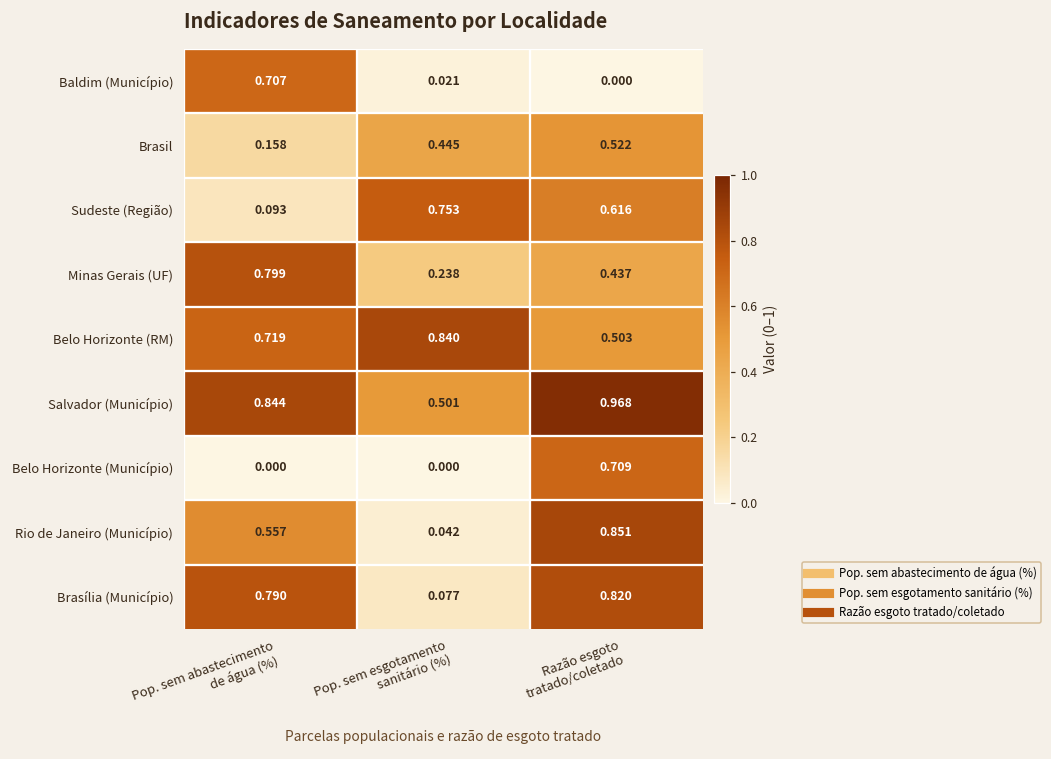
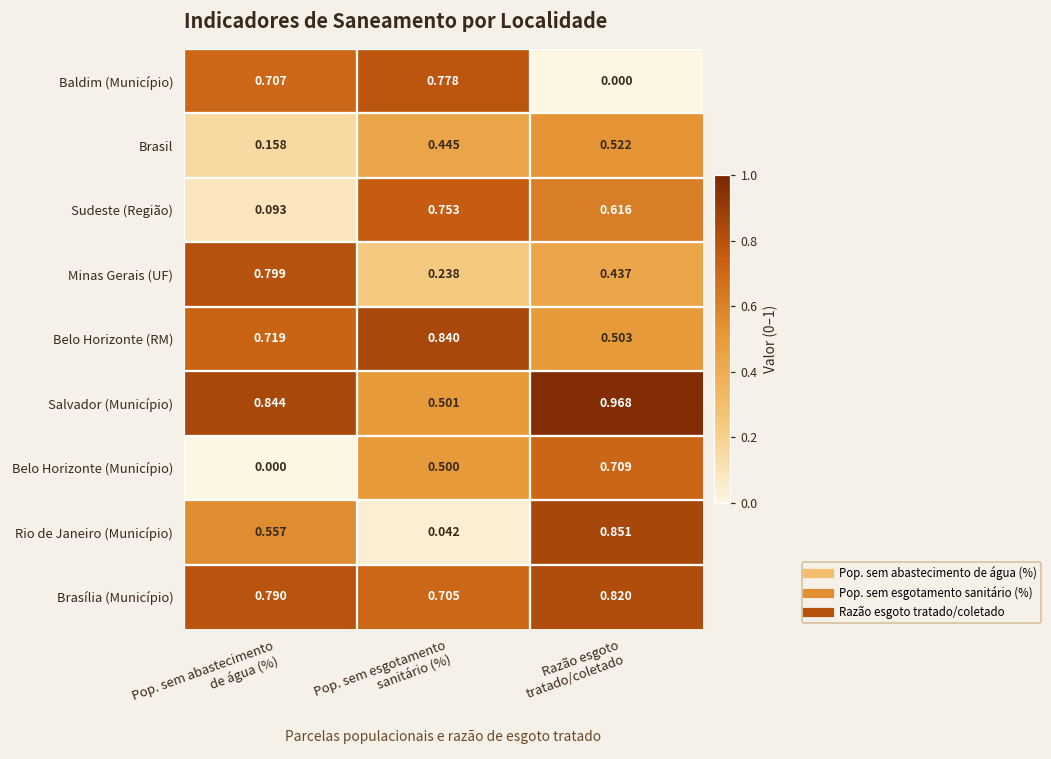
  {
    "Baldim (Município)": {
      "Pop. sem abastecimento de água (%)": 0.707,
-     "Pop. sem esgotamento sanitário (%)": 0.021,
+     "Pop. sem esgotamento sanitário (%)": 0.778,
      "Razão esgoto tratado/coletado": 0.000
    },
    "Brasil": {
      "Pop. sem abastecimento de água (%)": 0.158,
      "Pop. sem esgotamento sanitário (%)": 0.445,
      "Razão esgoto tratado/coletado": 0.522
    },
    "Sudeste (Região)": {
      "Pop. sem abastecimento de água (%)": 0.093,
      "Pop. sem esgotamento sanitário (%)": 0.753,
      "Razão esgoto tratado/coletado": 0.616
    },
    "Minas Gerais (UF)": {
      "Pop. sem abastecimento de água (%)": 0.799,
      "Pop. sem esgotamento sanitário (%)": 0.238,
      "Razão esgoto tratado/coletado": 0.437
    },
    "Belo Horizonte (RM)": {
      "Pop. sem abastecimento de água (%)": 0.719,
      "Pop. sem esgotamento sanitário (%)": 0.840,
      "Razão esgoto tratado/coletado": 0.503
    },
    "Salvador (Município)": {
      "Pop. sem abastecimento de água (%)": 0.844,
      "Pop. sem esgotamento sanitário (%)": 0.501,
      "Razão esgoto tratado/coletado": 0.968
    },
    "Belo Horizonte (Município)": {
      "Pop. sem abastecimento de água (%)": 0.000,
-     "Pop. sem esgotamento sanitário (%)": 0.000,
+     "Pop. sem esgotamento sanitário (%)": 0.500,
      "Razão esgoto tratado/coletado": 0.709
    },
    "Rio de Janeiro (Município)": {
      "Pop. sem abastecimento de água (%)": 0.557,
      "Pop. sem esgotamento sanitário (%)": 0.042,
      "Razão esgoto tratado/coletado": 0.851
    },
    "Brasília (Município)": {
      "Pop. sem abastecimento de água (%)": 0.790,
-     "Pop. sem esgotamento sanitário (%)": 0.077,
+     "Pop. sem esgotamento sanitário (%)": 0.705,
      "Razão esgoto tratado/coletado": 0.820
    }
  }
